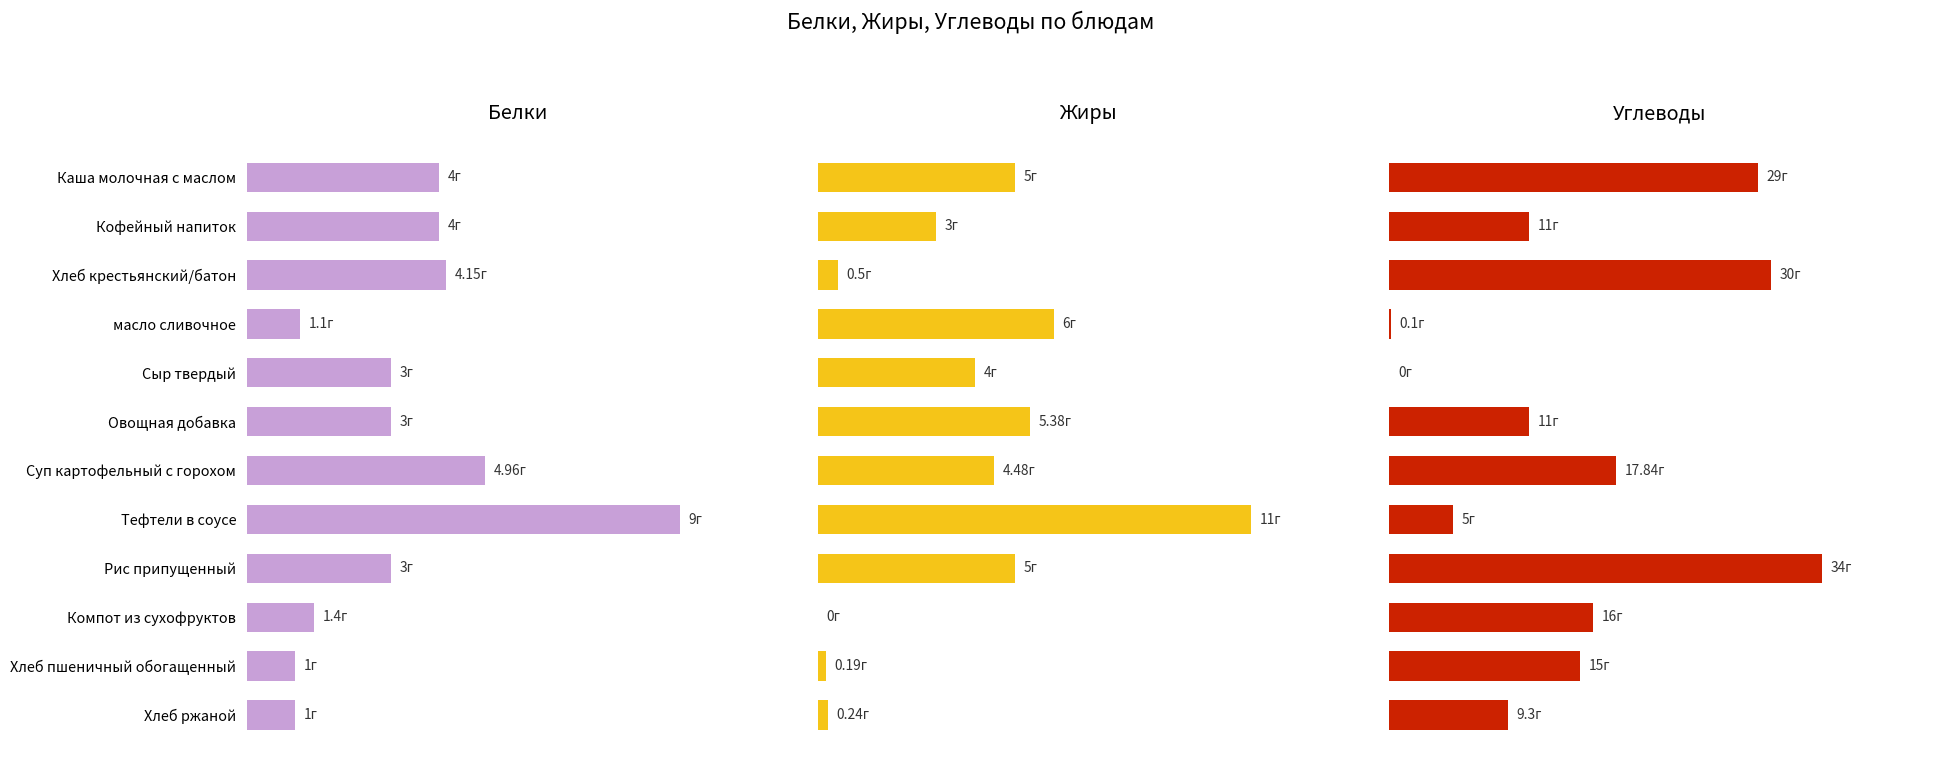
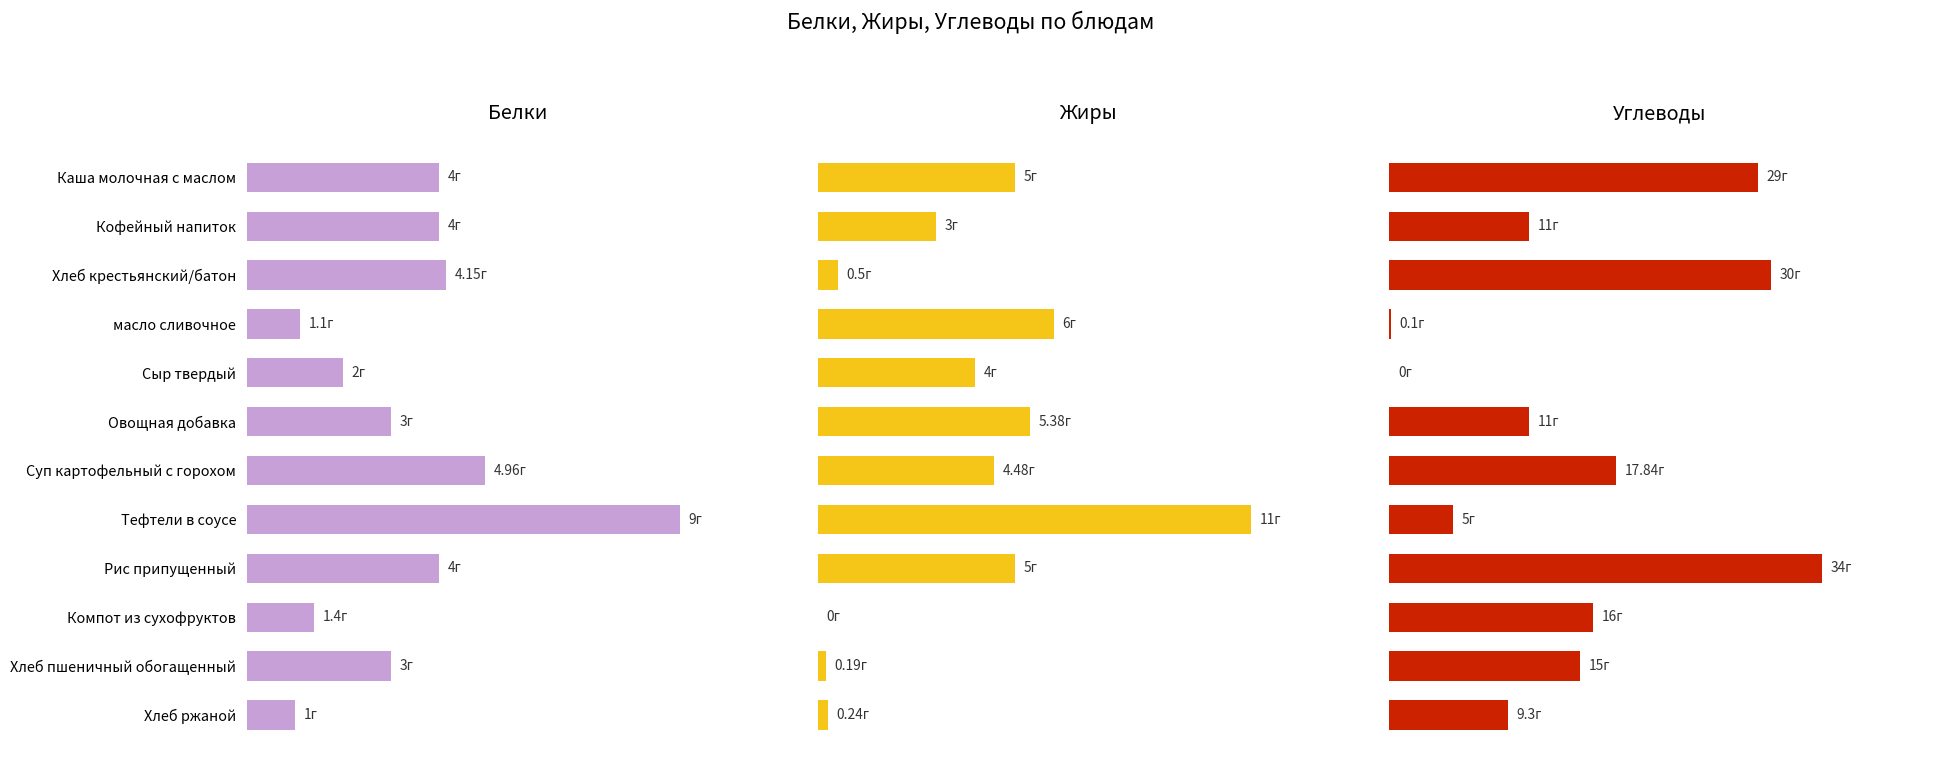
  {
    "Белки": {
      "Каша молочная с маслом": "4г",
      "Кофейный напиток": "4г",
      "Хлеб крестьянский/батон": "4.15г",
      "масло сливочное": "1.1г",
-     "Сыр твердый": "3г",
+     "Сыр твердый": "2г",
      "Овощная добавка": "3г",
      "Суп картофельный с горохом": "4.96г",
      "Тефтели в соусе": "9г",
-     "Рис припущенный": "3г",
+     "Рис припущенный": "4г",
      "Компот из сухофруктов": "1.4г",
-     "Хлеб пшеничный обогащенный": "1г",
+     "Хлеб пшеничный обогащенный": "3г",
      "Хлеб ржаной": "1г"
    }
  }
